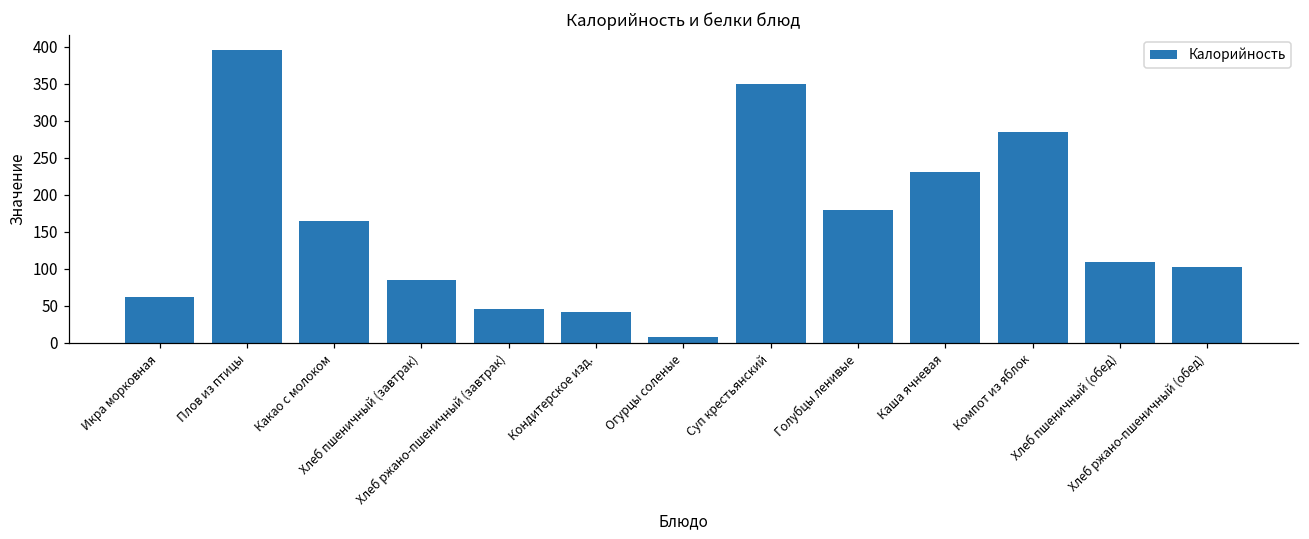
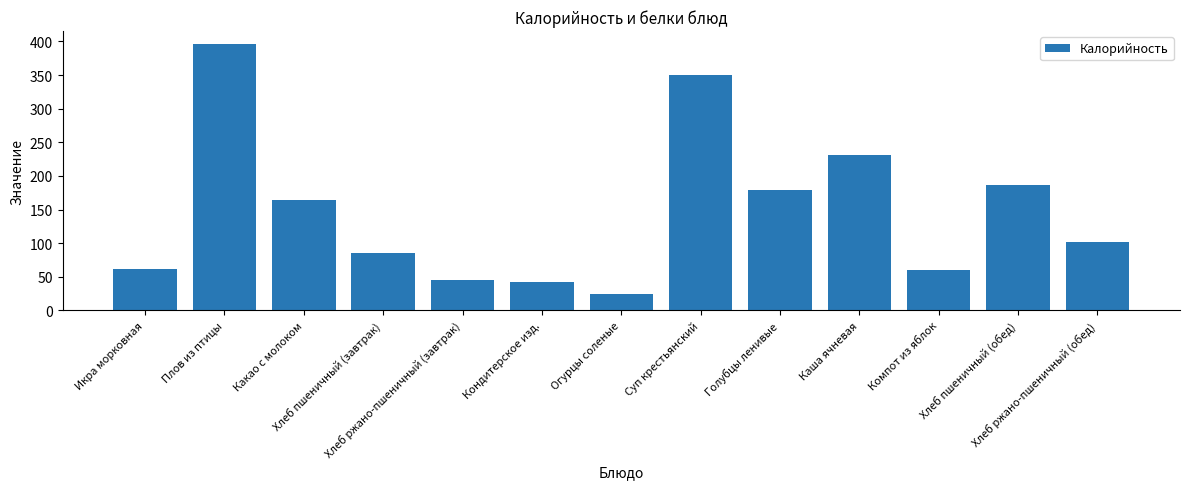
  {
    "Икра морковная": 60,
    "Плов из птицы": 400,
    "Какао с молоком": 160,
    "Хлеб пшеничный (завтрак)": 90,
    "Хлеб ржано-пшеничный (завтрак)": 50,
    "Кондитерское изд.": 40,
-   "Огурцы соленые": 10,
+   "Огурцы соленые": 20,
    "Суп крестьянский": 350,
    "Голубцы ленивые": 180,
    "Каша ячневая": 230,
-   "Компот из яблок": 280,
-   "Хлеб пшеничный (обед)": 110,
+   "Компот из яблок": 60,
+   "Хлеб пшеничный (обед)": 190,
    "Хлеб ржано-пшеничный (обед)": 100
  }
